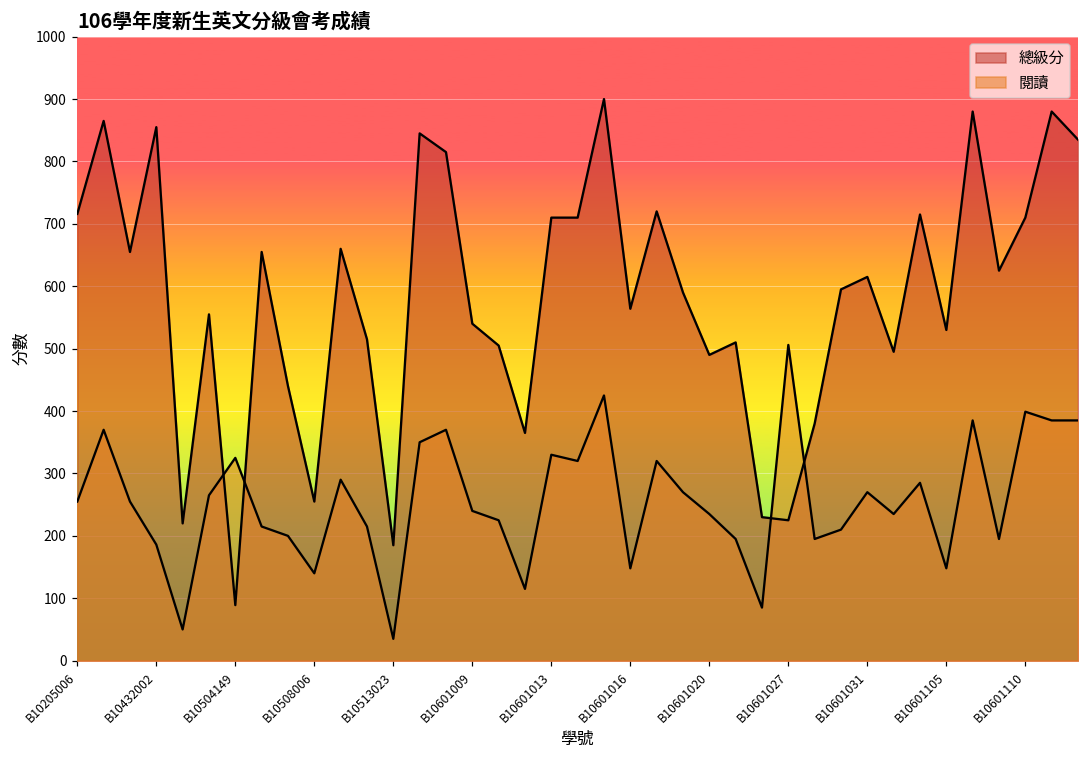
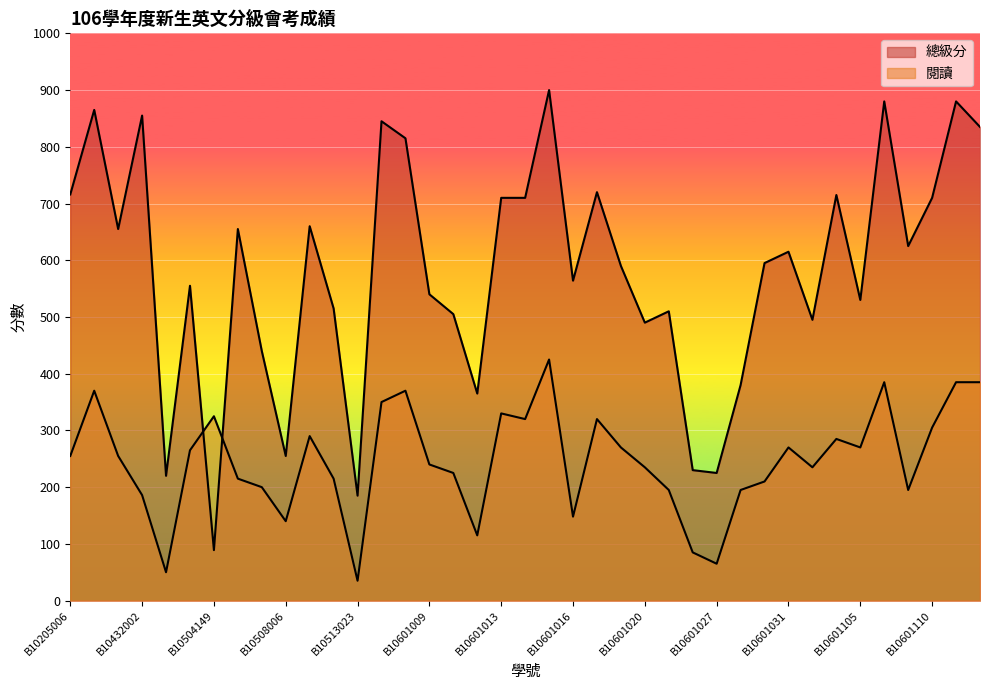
  {
    "總級分": {
      "B10205006": 720,
      "B10432002": 860,
      "B10504149": 90,
      "B10508006": 260,
      "B10513023": 190,
      "B10601009": 540,
      "B10601013": 710,
      "B10601016": 560,
      "B10601020": 490,
      "B10601027": 230,
      "B10601031": 620,
      "B10601105": 530,
      "B10601110": 710
    },
    "閱讀": {
      "B10205006": 260,
      "B10432002": 190,
      "B10504149": 330,
      "B10508006": 140,
      "B10513023": 40,
      "B10601009": 240,
      "B10601013": 330,
      "B10601016": 150,
      "B10601020": 240,
-     "B10601027": 510,
+     "B10601027": 70,
      "B10601031": 270,
-     "B10601105": 150,
-     "B10601110": 400
+     "B10601105": 270,
+     "B10601110": 310
    }
  }
